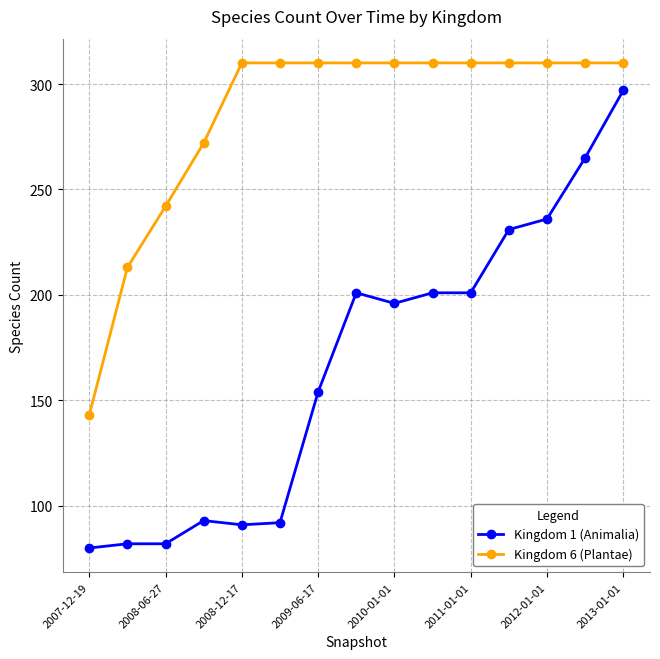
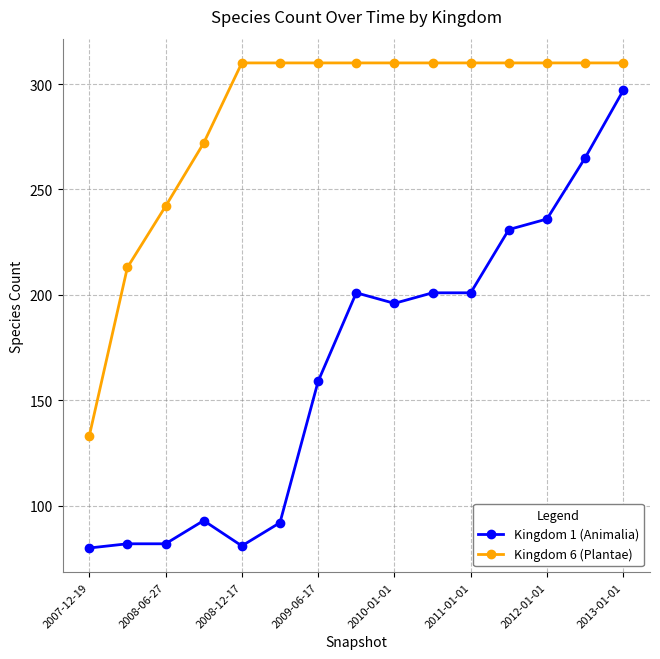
  {
    "Kingdom 1 (Animalia)": {
      "2007-12-19": 80,
      "2008-06-27": 82,
-     "2008-12-17": 91,
-     "2009-06-17": 154,
+     "2008-12-17": 81,
+     "2009-06-17": 159,
      "2010-01-01": 196,
      "2011-01-01": 201,
      "2012-01-01": 236,
      "2013-01-01": 297
    },
    "Kingdom 6 (Plantae)": {
-     "2007-12-19": 143,
+     "2007-12-19": 133,
      "2008-06-27": 242,
      "2008-12-17": 310,
      "2009-06-17": 310,
      "2010-01-01": 310,
      "2011-01-01": 310,
      "2012-01-01": 310,
      "2013-01-01": 310
    }
  }
